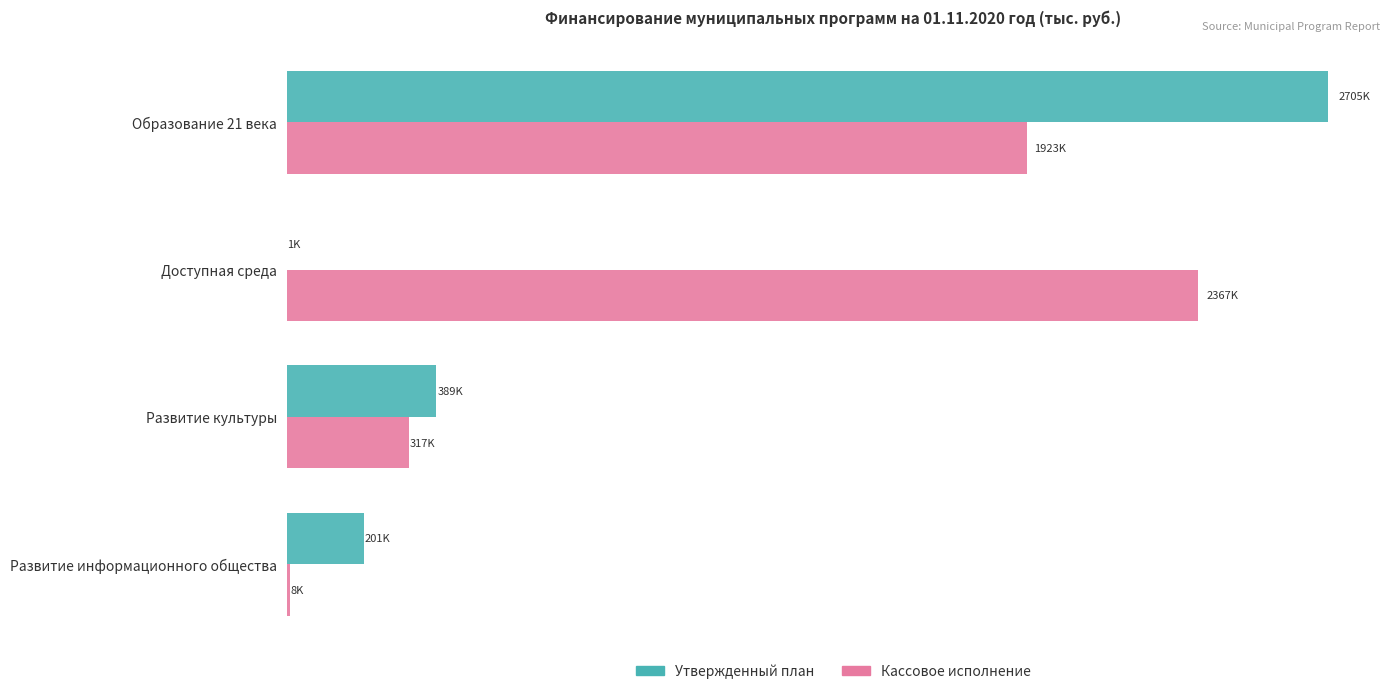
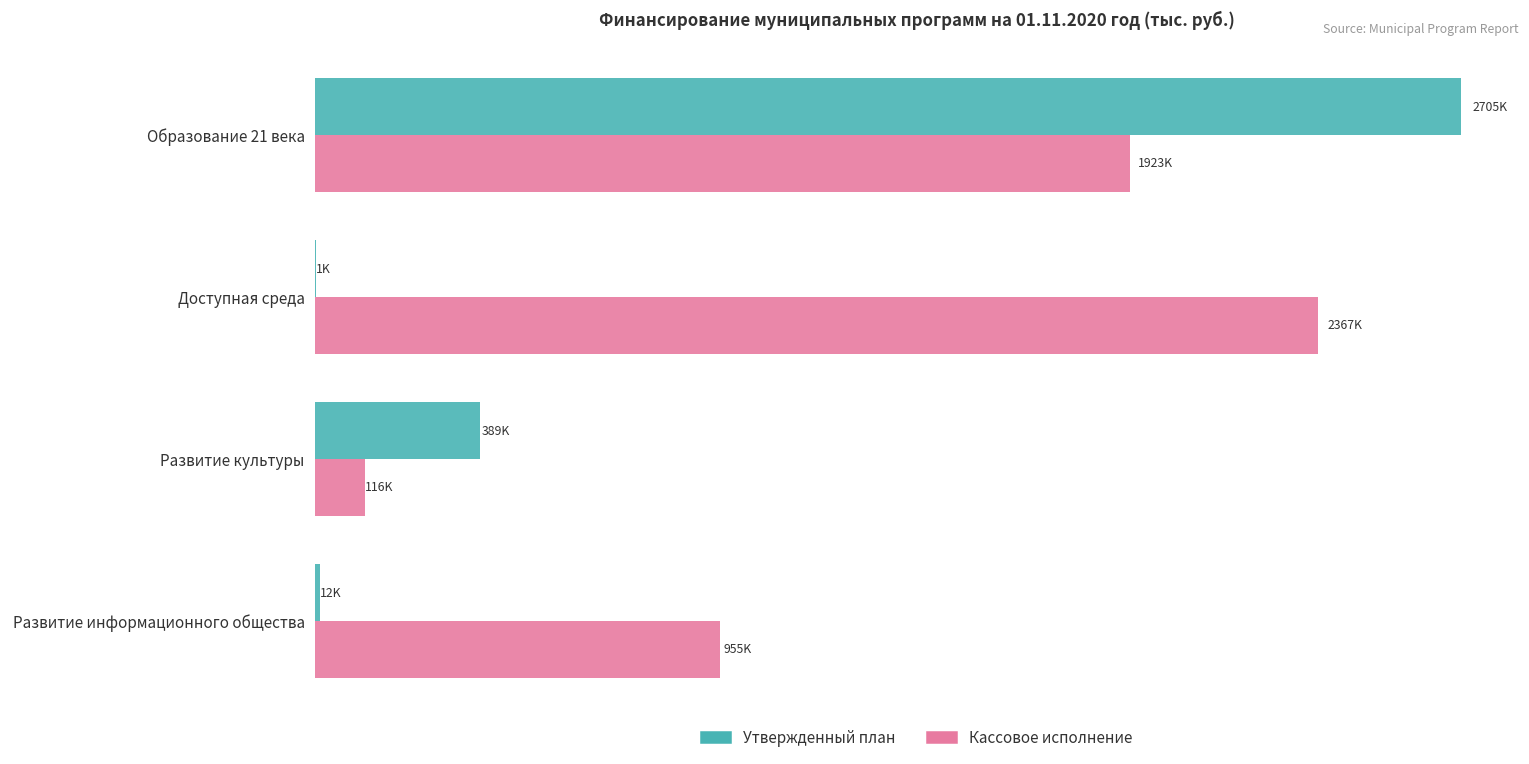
  {
    "Утвержденный план": {
      "Образование 21 века": "2705K",
      "Доступная среда": "1K",
      "Развитие культуры": "389K",
-     "Развитие информационного общества": "201K"
+     "Развитие информационного общества": "12K"
    },
    "Кассовое исполнение": {
      "Образование 21 века": "1923K",
      "Доступная среда": "2367K",
-     "Развитие культуры": "317K",
-     "Развитие информационного общества": "8K"
+     "Развитие культуры": "116K",
+     "Развитие информационного общества": "955K"
    }
  }
